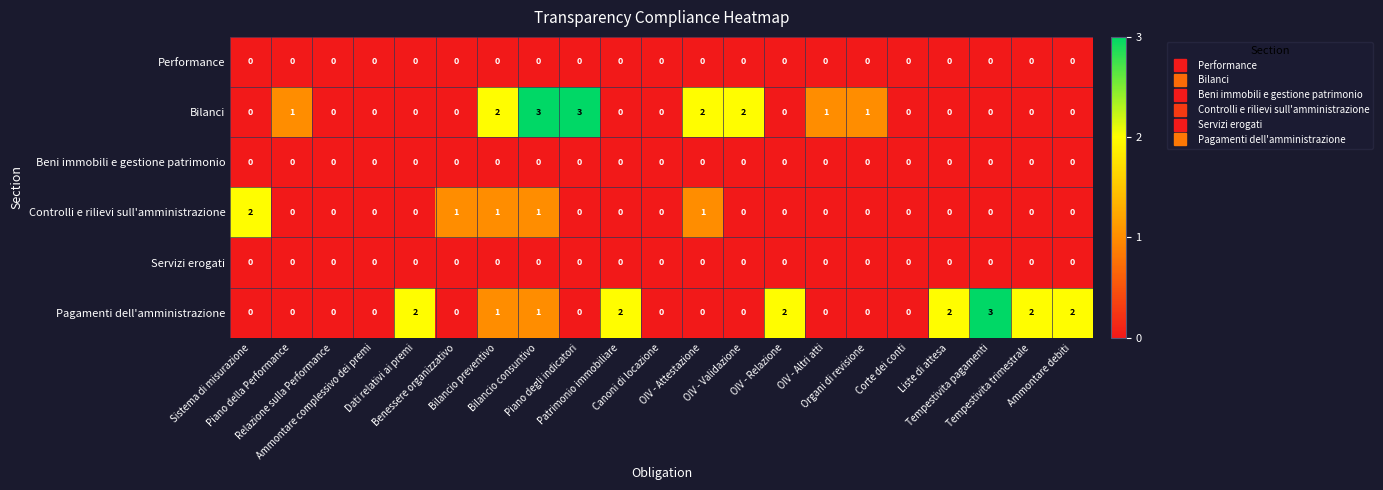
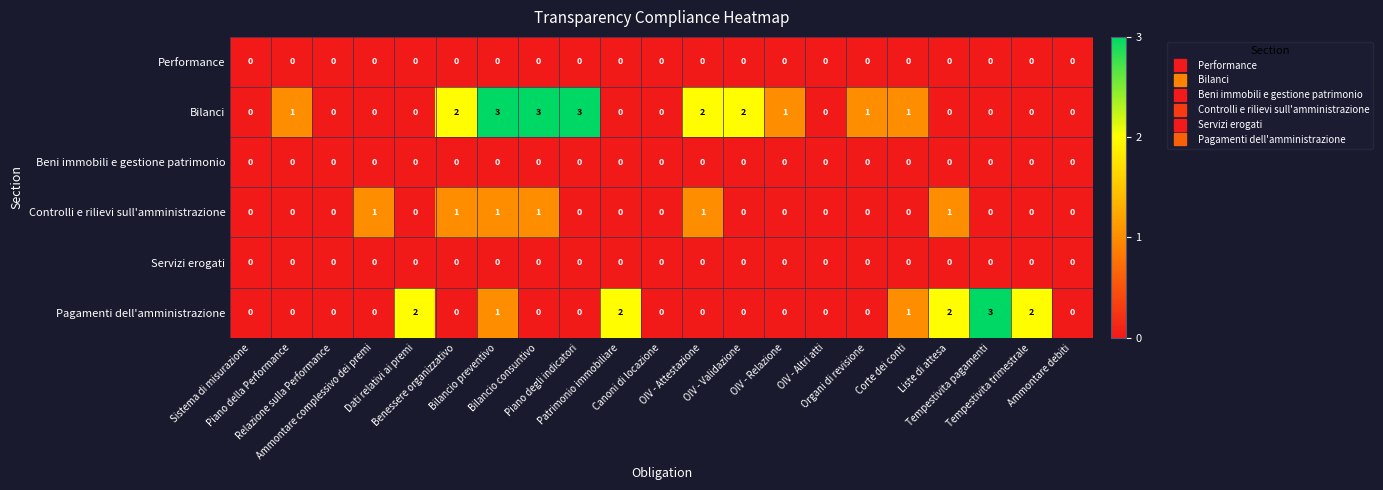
  {
    "Performance": {
      "Sistema di misurazione": 0,
      "Piano della Performance": 0,
      "Relazione sulla Performance": 0,
      "Ammontare complessivo dei premi": 0,
      "Dati relativi ai premi": 0,
      "Benessere organizzativo": 0,
      "Bilancio preventivo": 0,
      "Bilancio consuntivo": 0,
      "Piano degli indicatori": 0,
      "Patrimonio immobiliare": 0,
      "Canoni di locazione": 0,
      "OIV - Attestazione": 0,
      "OIV - Validazione": 0,
      "OIV - Relazione": 0,
      "OIV - Altri atti": 0,
      "Organi di revisione": 0,
      "Corte dei conti": 0,
      "Liste di attesa": 0,
      "Tempestivita pagamenti": 0,
      "Tempestivita trimestrale": 0,
      "Ammontare debiti": 0
    },
    "Bilanci": {
      "Sistema di misurazione": 0,
      "Piano della Performance": 1,
      "Relazione sulla Performance": 0,
      "Ammontare complessivo dei premi": 0,
      "Dati relativi ai premi": 0,
-     "Benessere organizzativo": 0,
-     "Bilancio preventivo": 2,
+     "Benessere organizzativo": 2,
+     "Bilancio preventivo": 3,
      "Bilancio consuntivo": 3,
      "Piano degli indicatori": 3,
      "Patrimonio immobiliare": 0,
      "Canoni di locazione": 0,
      "OIV - Attestazione": 2,
      "OIV - Validazione": 2,
-     "OIV - Relazione": 0,
-     "OIV - Altri atti": 1,
+     "OIV - Relazione": 1,
+     "OIV - Altri atti": 0,
      "Organi di revisione": 1,
-     "Corte dei conti": 0,
+     "Corte dei conti": 1,
      "Liste di attesa": 0,
      "Tempestivita pagamenti": 0,
      "Tempestivita trimestrale": 0,
      "Ammontare debiti": 0
    },
    "Beni immobili e gestione patrimonio": {
      "Sistema di misurazione": 0,
      "Piano della Performance": 0,
      "Relazione sulla Performance": 0,
      "Ammontare complessivo dei premi": 0,
      "Dati relativi ai premi": 0,
      "Benessere organizzativo": 0,
      "Bilancio preventivo": 0,
      "Bilancio consuntivo": 0,
      "Piano degli indicatori": 0,
      "Patrimonio immobiliare": 0,
      "Canoni di locazione": 0,
      "OIV - Attestazione": 0,
      "OIV - Validazione": 0,
      "OIV - Relazione": 0,
      "OIV - Altri atti": 0,
      "Organi di revisione": 0,
      "Corte dei conti": 0,
      "Liste di attesa": 0,
      "Tempestivita pagamenti": 0,
      "Tempestivita trimestrale": 0,
      "Ammontare debiti": 0
    },
    "Controlli e rilievi sull'amministrazione": {
-     "Sistema di misurazione": 2,
+     "Sistema di misurazione": 0,
      "Piano della Performance": 0,
      "Relazione sulla Performance": 0,
-     "Ammontare complessivo dei premi": 0,
+     "Ammontare complessivo dei premi": 1,
      "Dati relativi ai premi": 0,
      "Benessere organizzativo": 1,
      "Bilancio preventivo": 1,
      "Bilancio consuntivo": 1,
      "Piano degli indicatori": 0,
      "Patrimonio immobiliare": 0,
      "Canoni di locazione": 0,
      "OIV - Attestazione": 1,
      "OIV - Validazione": 0,
      "OIV - Relazione": 0,
      "OIV - Altri atti": 0,
      "Organi di revisione": 0,
      "Corte dei conti": 0,
-     "Liste di attesa": 0,
+     "Liste di attesa": 1,
      "Tempestivita pagamenti": 0,
      "Tempestivita trimestrale": 0,
      "Ammontare debiti": 0
    },
    "Servizi erogati": {
      "Sistema di misurazione": 0,
      "Piano della Performance": 0,
      "Relazione sulla Performance": 0,
      "Ammontare complessivo dei premi": 0,
      "Dati relativi ai premi": 0,
      "Benessere organizzativo": 0,
      "Bilancio preventivo": 0,
      "Bilancio consuntivo": 0,
      "Piano degli indicatori": 0,
      "Patrimonio immobiliare": 0,
      "Canoni di locazione": 0,
      "OIV - Attestazione": 0,
      "OIV - Validazione": 0,
      "OIV - Relazione": 0,
      "OIV - Altri atti": 0,
      "Organi di revisione": 0,
      "Corte dei conti": 0,
      "Liste di attesa": 0,
      "Tempestivita pagamenti": 0,
      "Tempestivita trimestrale": 0,
      "Ammontare debiti": 0
    },
    "Pagamenti dell'amministrazione": {
      "Sistema di misurazione": 0,
      "Piano della Performance": 0,
      "Relazione sulla Performance": 0,
      "Ammontare complessivo dei premi": 0,
      "Dati relativi ai premi": 2,
      "Benessere organizzativo": 0,
      "Bilancio preventivo": 1,
-     "Bilancio consuntivo": 1,
+     "Bilancio consuntivo": 0,
      "Piano degli indicatori": 0,
      "Patrimonio immobiliare": 2,
      "Canoni di locazione": 0,
      "OIV - Attestazione": 0,
      "OIV - Validazione": 0,
-     "OIV - Relazione": 2,
+     "OIV - Relazione": 0,
      "OIV - Altri atti": 0,
      "Organi di revisione": 0,
-     "Corte dei conti": 0,
+     "Corte dei conti": 1,
      "Liste di attesa": 2,
      "Tempestivita pagamenti": 3,
      "Tempestivita trimestrale": 2,
-     "Ammontare debiti": 2
+     "Ammontare debiti": 0
    }
  }
